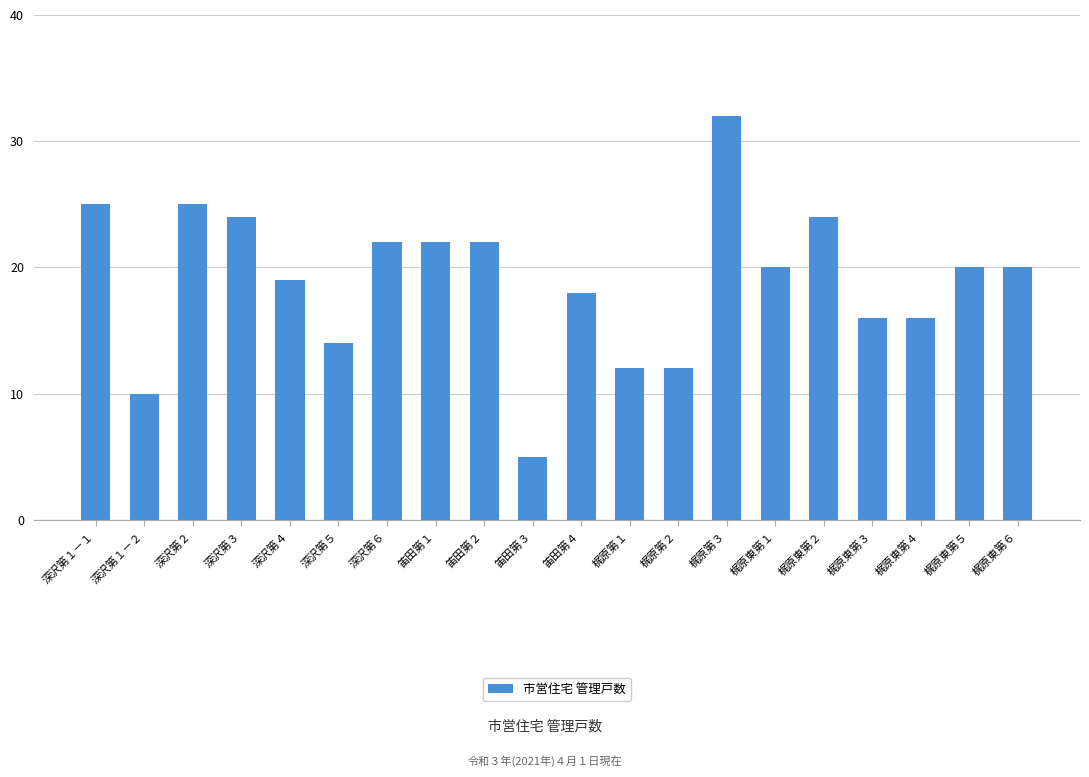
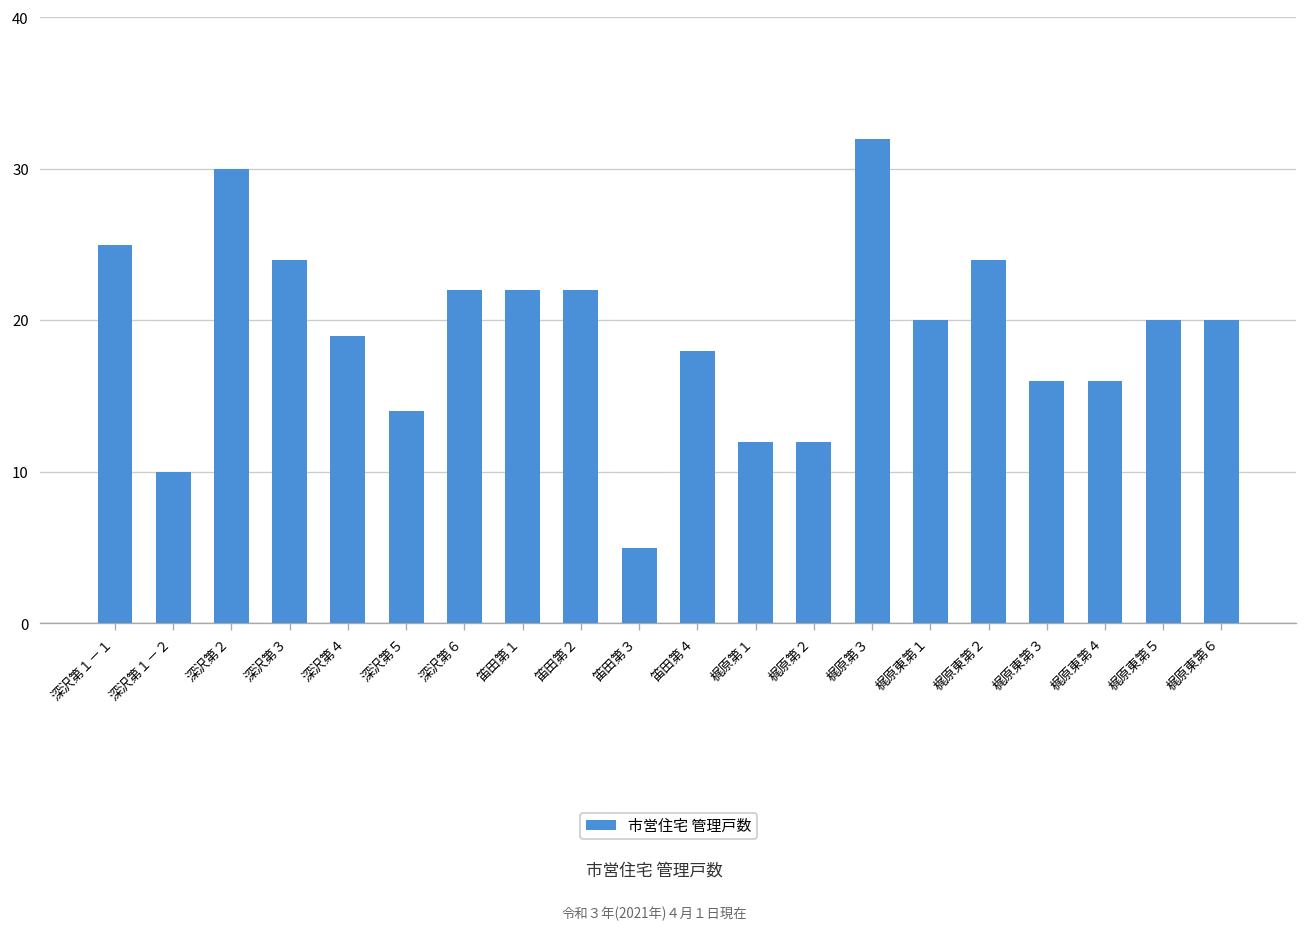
  {
    "深沢第１－１": 25,
    "深沢第１－２": 10,
-   "深沢第２": 25,
+   "深沢第２": 30,
    "深沢第３": 24,
    "深沢第４": 19,
    "深沢第５": 14,
    "深沢第６": 22,
    "笛田第１": 22,
    "笛田第２": 22,
    "笛田第３": 5,
    "笛田第４": 18,
    "梶原第１": 12,
    "梶原第２": 12,
    "梶原第３": 32,
    "梶原東第１": 20,
    "梶原東第２": 24,
    "梶原東第３": 16,
    "梶原東第４": 16,
    "梶原東第５": 20,
    "梶原東第６": 20
  }
